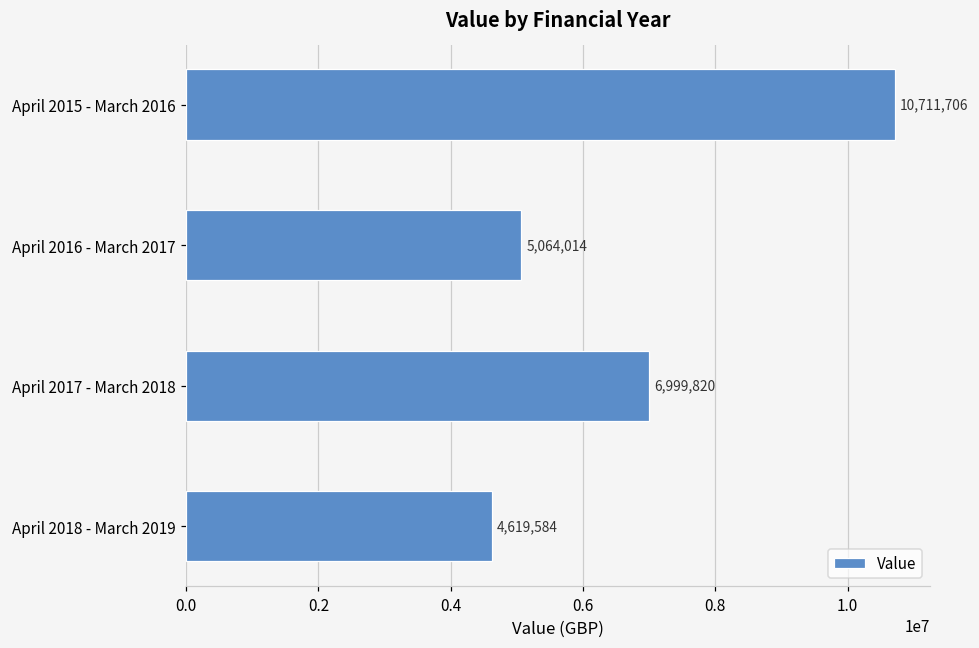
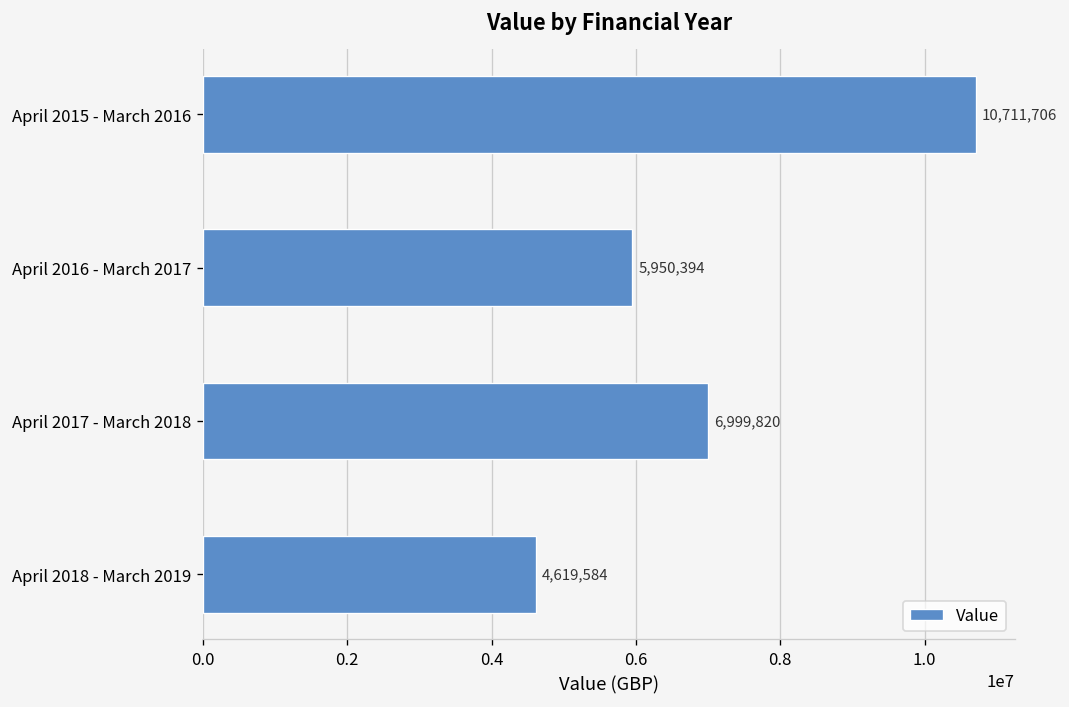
  {
    "April 2015 - March 2016": "10,711,706",
-   "April 2016 - March 2017": "5,064,014",
+   "April 2016 - March 2017": "5,950,394",
    "April 2017 - March 2018": "6,999,820",
    "April 2018 - March 2019": "4,619,584"
  }
